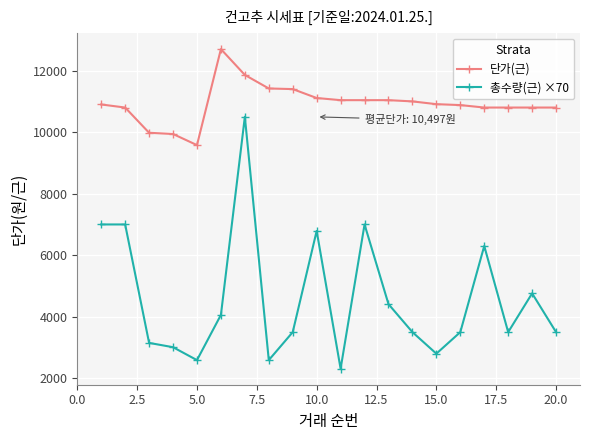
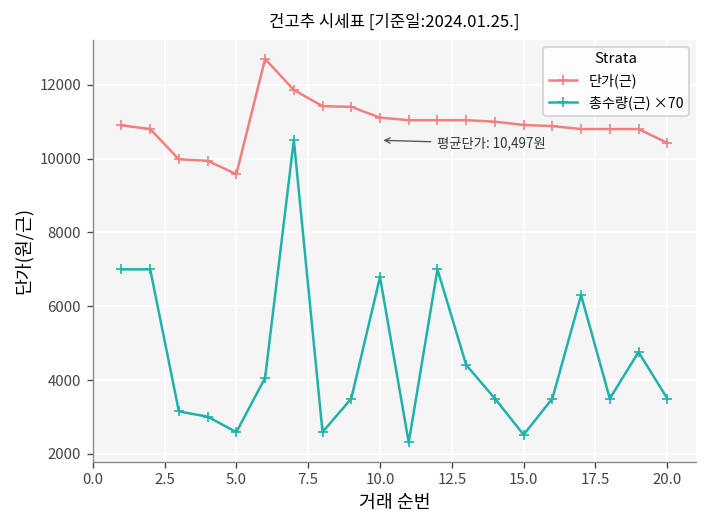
  {
    "단가(근)": {
      "5.0": 9600,
      "10.0": 11100,
-     "20.0": 10800
+     "20.0": 10400
    },
    "총수량(근) ×70": {
      "5.0": 2600,
      "10.0": 6800,
-     "15.0": 2800,
+     "15.0": 2500,
      "20.0": 3500
    }
  }
